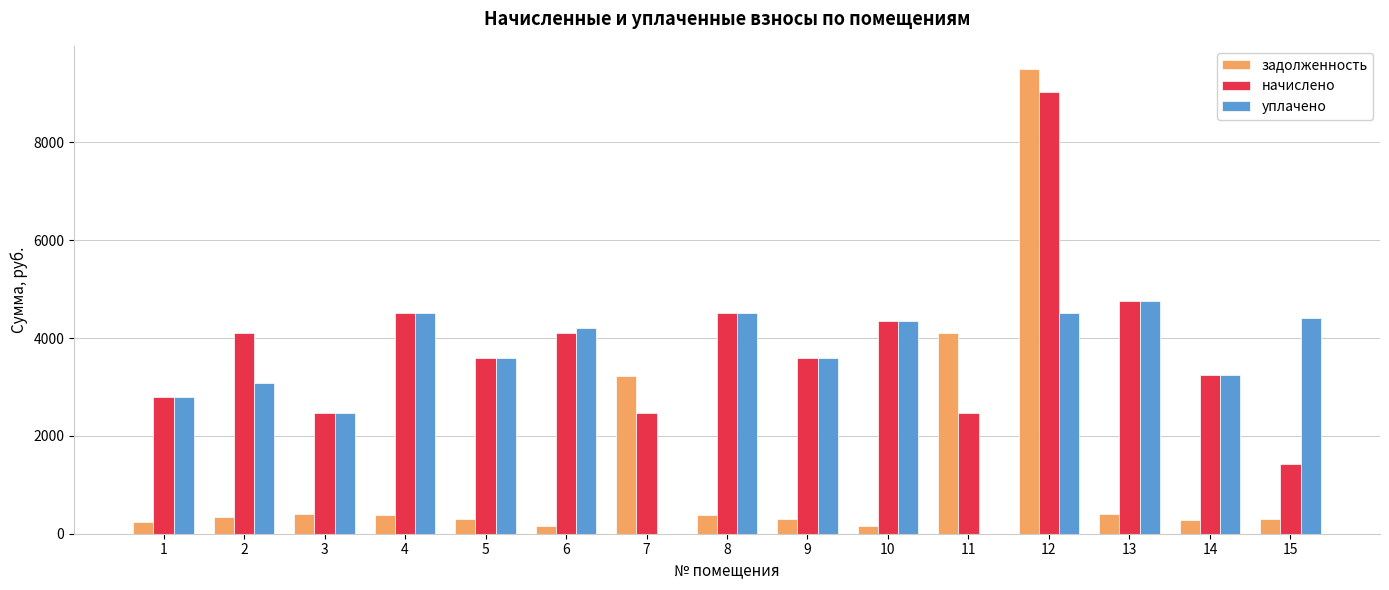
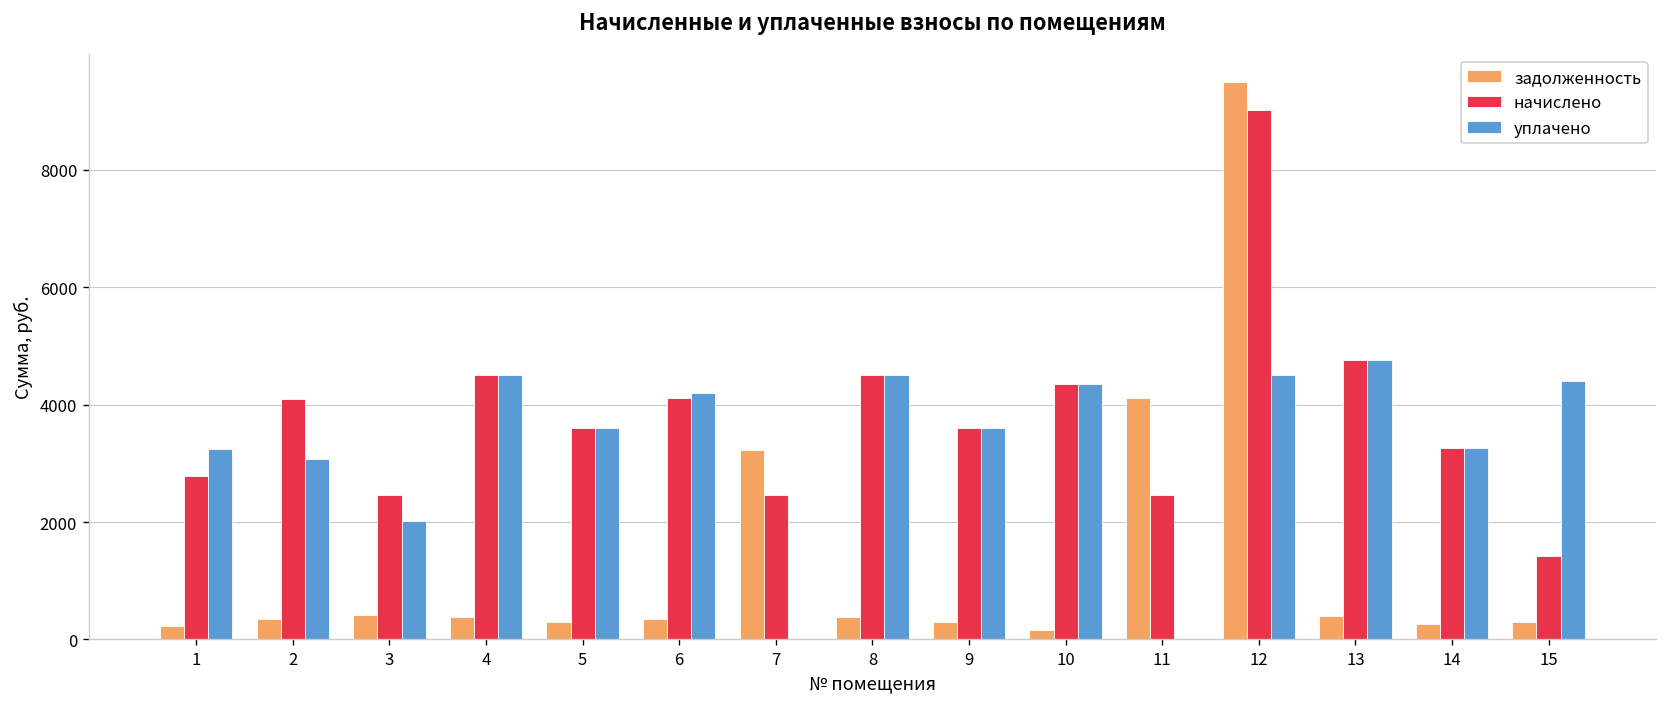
  {
    "задолженность": {
      "1": 200,
      "2": 300,
      "3": 400,
      "4": 400,
      "5": 300,
-     "6": 200,
+     "6": 300,
      "7": 3200,
      "8": 400,
      "9": 300,
      "10": 200,
      "11": 4100,
      "12": 9500,
      "13": 400,
      "14": 300,
      "15": 300
    },
    "начислено": {
      "1": 2800,
      "2": 4100,
      "3": 2500,
      "4": 4500,
      "5": 3600,
      "6": 4100,
      "7": 2500,
      "8": 4500,
      "9": 3600,
      "10": 4300,
      "11": 2500,
      "12": 9000,
      "13": 4800,
      "14": 3300,
      "15": 1400
    },
    "уплачено": {
-     "1": 2800,
+     "1": 3200,
      "2": 3100,
-     "3": 2500,
+     "3": 2000,
      "4": 4500,
      "5": 3600,
      "6": 4200,
      "7": 0,
      "8": 4500,
      "9": 3600,
      "10": 4300,
      "11": 0,
      "12": 4500,
      "13": 4800,
      "14": 3300,
      "15": 4400
    }
  }
